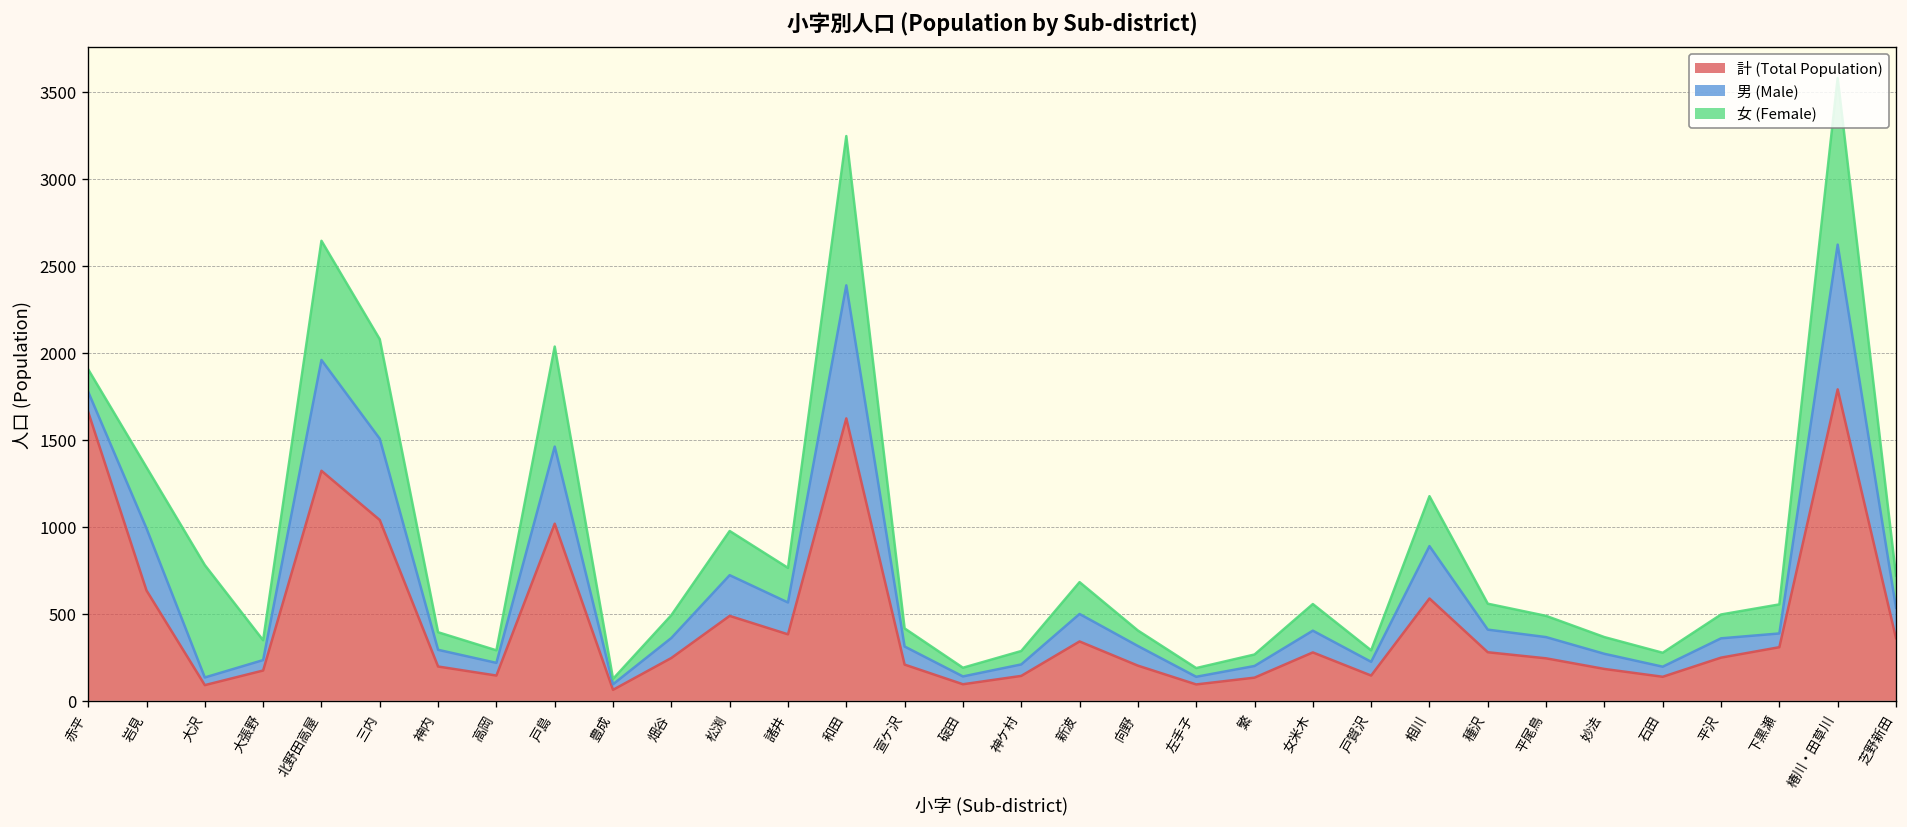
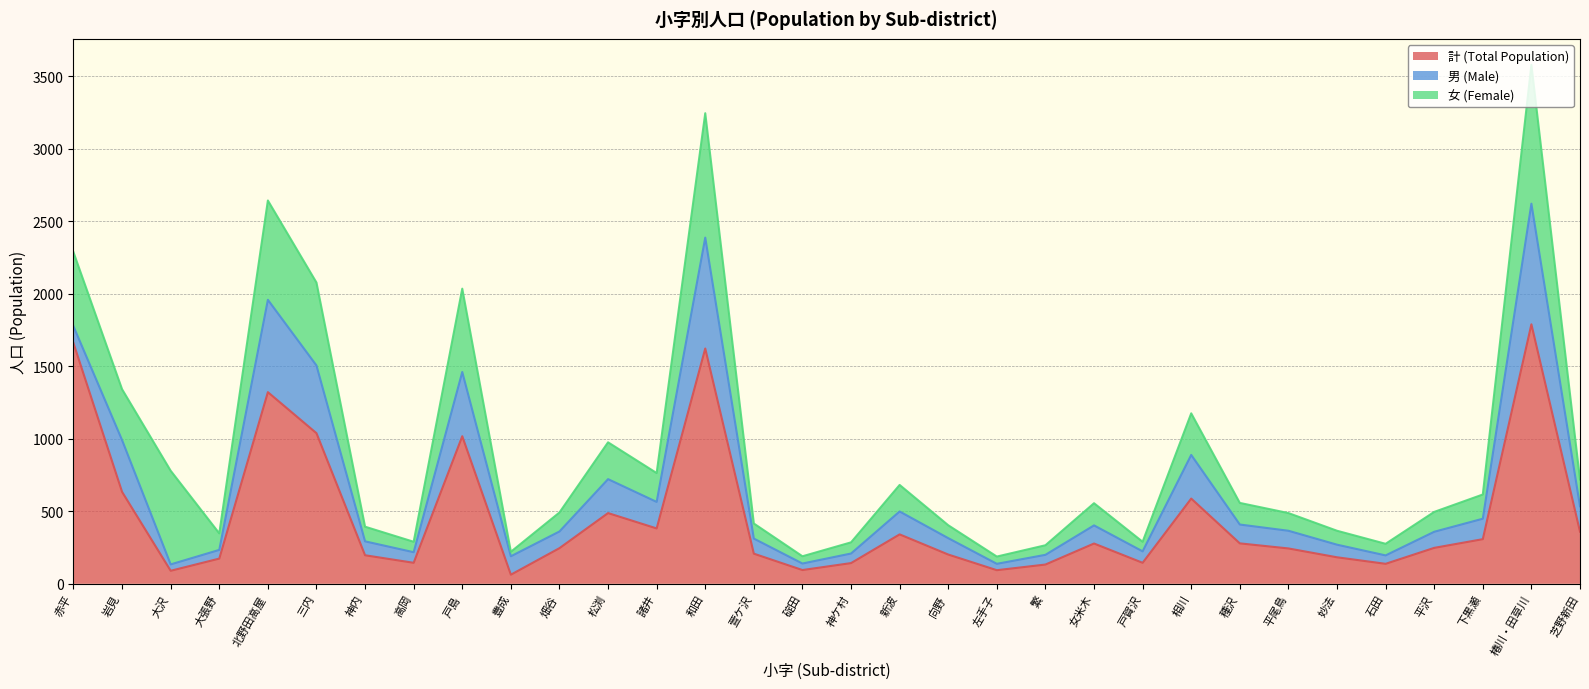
  {
    "計 (Total Population)": {
      "赤平": 1660,
      "岩見": 630,
      "大沢": 90,
      "大張野": 170,
      "北野田高屋": 1320,
      "三内": 1040,
      "神内": 200,
      "高岡": 150,
      "戸島": 1020,
      "豊成": 60,
      "畑谷": 250,
      "松渕": 490,
      "諸井": 380,
      "和田": 1620,
      "萱ケ沢": 210,
      "碇田": 100,
      "神ケ村": 140,
      "新波": 340,
      "向野": 200,
      "左手子": 90,
      "繁": 130,
      "女米木": 280,
      "戸賀沢": 150,
      "相川": 590,
      "種沢": 280,
      "平尾鳥": 240,
      "妙法": 180,
      "石田": 140,
      "平沢": 250,
      "下黒瀬": 310,
      "椿川・田草川": 1790,
      "芝野新田": 360
    },
    "男 (Male)": {
      "赤平": 120,
      "岩見": 360,
      "大沢": 40,
      "大張野": 60,
      "北野田高屋": 640,
      "三内": 470,
      "神内": 100,
      "高岡": 70,
      "戸島": 440,
-     "豊成": 30,
+     "豊成": 130,
      "畑谷": 120,
      "松渕": 230,
      "諸井": 180,
      "和田": 770,
      "萱ケ沢": 100,
      "碇田": 50,
      "神ケ村": 70,
      "新波": 160,
      "向野": 110,
      "左手子": 40,
      "繁": 70,
      "女米木": 130,
      "戸賀沢": 80,
      "相川": 300,
      "種沢": 130,
      "平尾鳥": 120,
      "妙法": 90,
      "石田": 60,
      "平沢": 110,
-     "下黒瀬": 80,
+     "下黒瀬": 140,
      "椿川・田草川": 830,
      "芝野新田": 180
    },
    "女 (Female)": {
-     "赤平": 130,
+     "赤平": 510,
      "岩見": 350,
      "大沢": 650,
      "大張野": 110,
      "北野田高屋": 690,
      "三内": 570,
      "神内": 100,
      "高岡": 70,
      "戸島": 580,
      "豊成": 30,
      "畑谷": 130,
      "松渕": 250,
      "諸井": 200,
      "和田": 860,
      "萱ケ沢": 100,
      "碇田": 50,
      "神ケ村": 80,
      "新波": 180,
      "向野": 90,
      "左手子": 50,
      "繁": 70,
      "女米木": 150,
      "戸賀沢": 70,
      "相川": 290,
      "種沢": 150,
      "平尾鳥": 120,
      "妙法": 100,
      "石田": 80,
      "平沢": 140,
      "下黒瀬": 170,
      "芝野新田": 190
    }
  }
